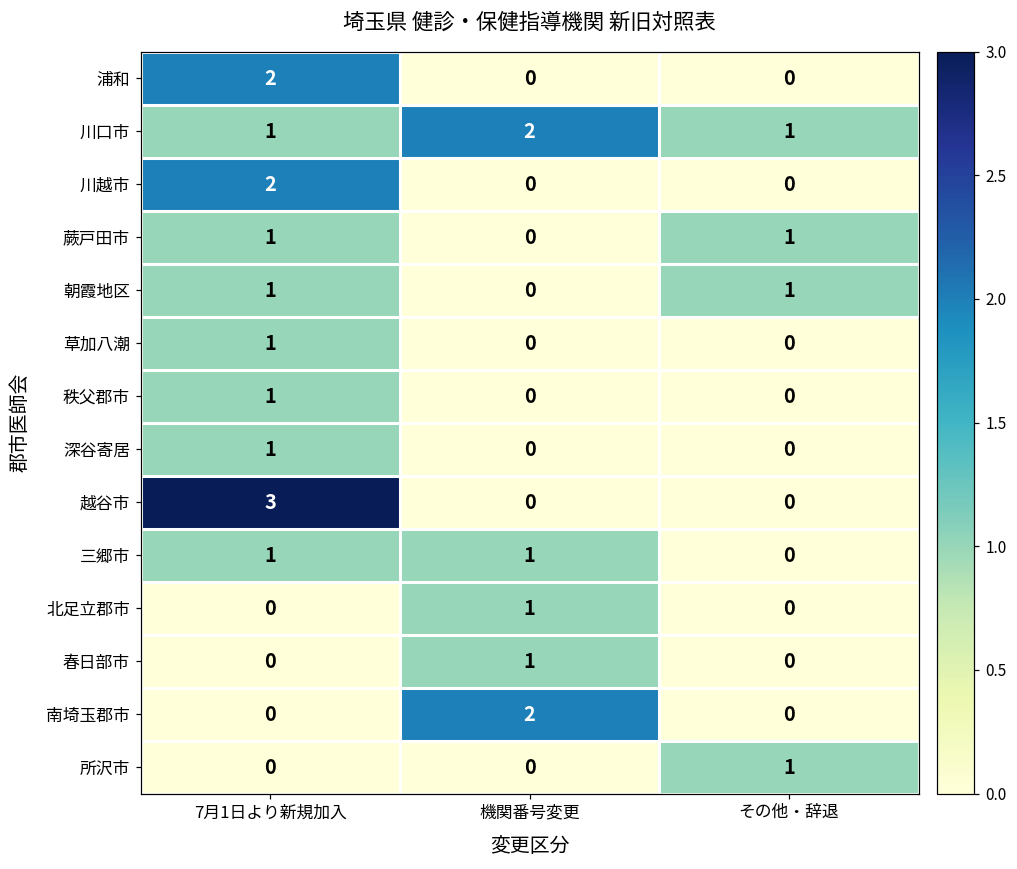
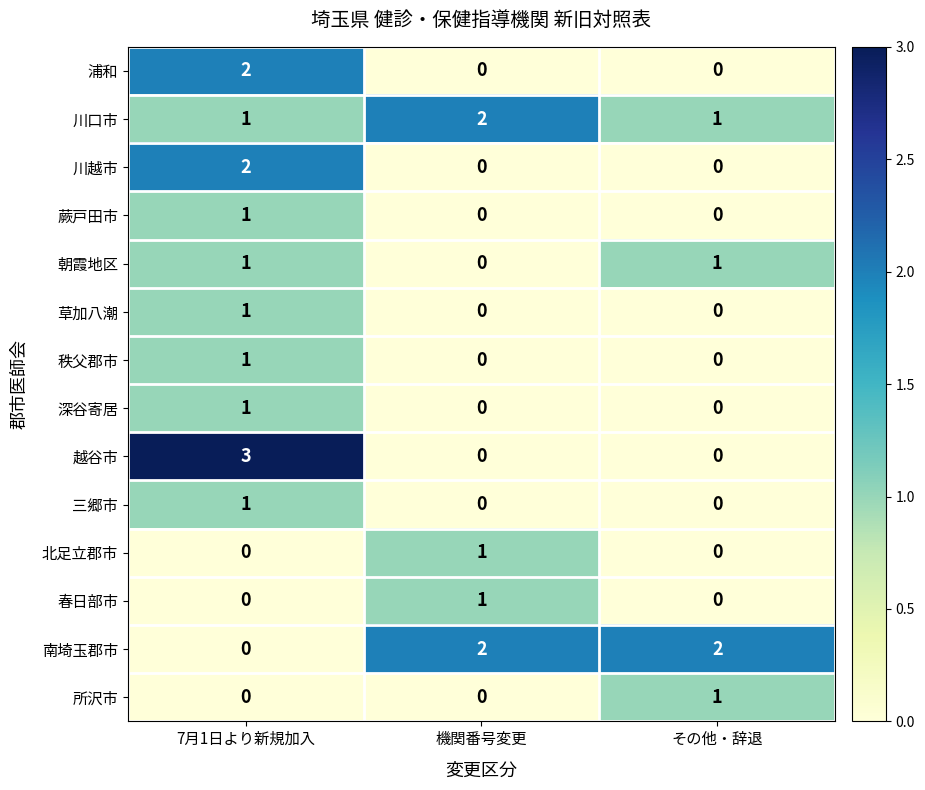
  {
    "浦和": {
      "7月1日より新規加入": 2,
      "機関番号変更": 0,
      "その他・辞退": 0
    },
    "川口市": {
      "7月1日より新規加入": 1,
      "機関番号変更": 2,
      "その他・辞退": 1
    },
    "川越市": {
      "7月1日より新規加入": 2,
      "機関番号変更": 0,
      "その他・辞退": 0
    },
    "蕨戸田市": {
      "7月1日より新規加入": 1,
      "機関番号変更": 0,
-     "その他・辞退": 1
+     "その他・辞退": 0
    },
    "朝霞地区": {
      "7月1日より新規加入": 1,
      "機関番号変更": 0,
      "その他・辞退": 1
    },
    "草加八潮": {
      "7月1日より新規加入": 1,
      "機関番号変更": 0,
      "その他・辞退": 0
    },
    "秩父郡市": {
      "7月1日より新規加入": 1,
      "機関番号変更": 0,
      "その他・辞退": 0
    },
    "深谷寄居": {
      "7月1日より新規加入": 1,
      "機関番号変更": 0,
      "その他・辞退": 0
    },
    "越谷市": {
      "7月1日より新規加入": 3,
      "機関番号変更": 0,
      "その他・辞退": 0
    },
    "三郷市": {
      "7月1日より新規加入": 1,
-     "機関番号変更": 1,
+     "機関番号変更": 0,
      "その他・辞退": 0
    },
    "北足立郡市": {
      "7月1日より新規加入": 0,
      "機関番号変更": 1,
      "その他・辞退": 0
    },
    "春日部市": {
      "7月1日より新規加入": 0,
      "機関番号変更": 1,
      "その他・辞退": 0
    },
    "南埼玉郡市": {
      "7月1日より新規加入": 0,
      "機関番号変更": 2,
-     "その他・辞退": 0
+     "その他・辞退": 2
    },
    "所沢市": {
      "7月1日より新規加入": 0,
      "機関番号変更": 0,
      "その他・辞退": 1
    }
  }
